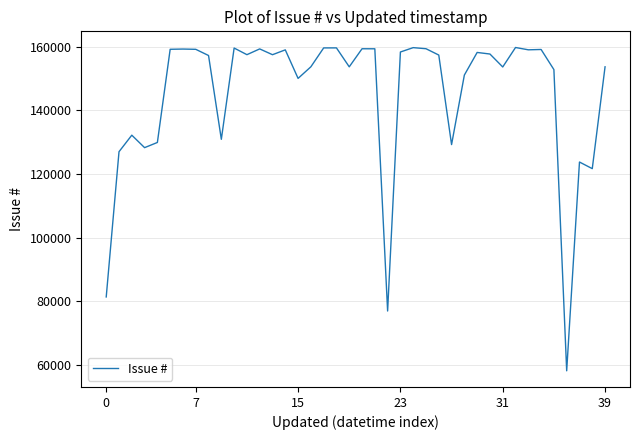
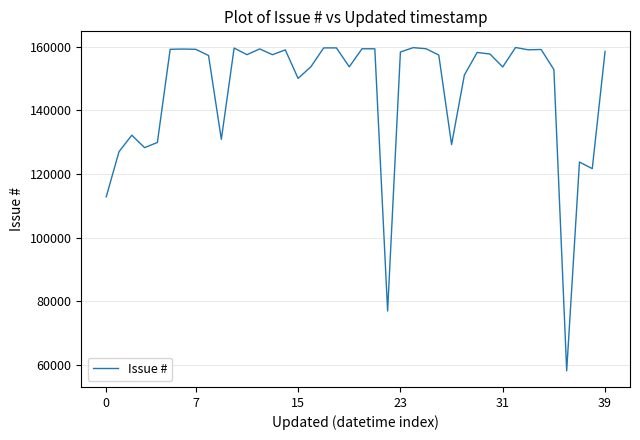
  {
-   "0": 81000,
+   "0": 113000,
    "7": 159000,
    "15": 150000,
    "23": 158000,
    "31": 154000,
-   "39": 154000
+   "39": 159000
  }
